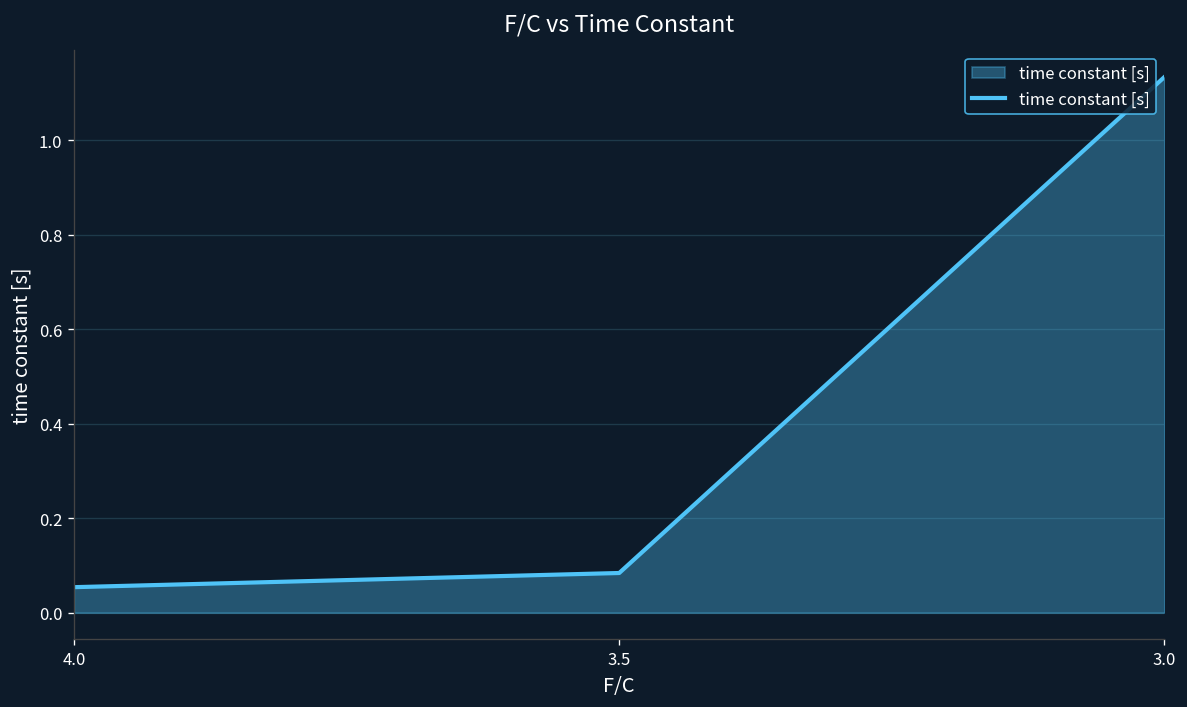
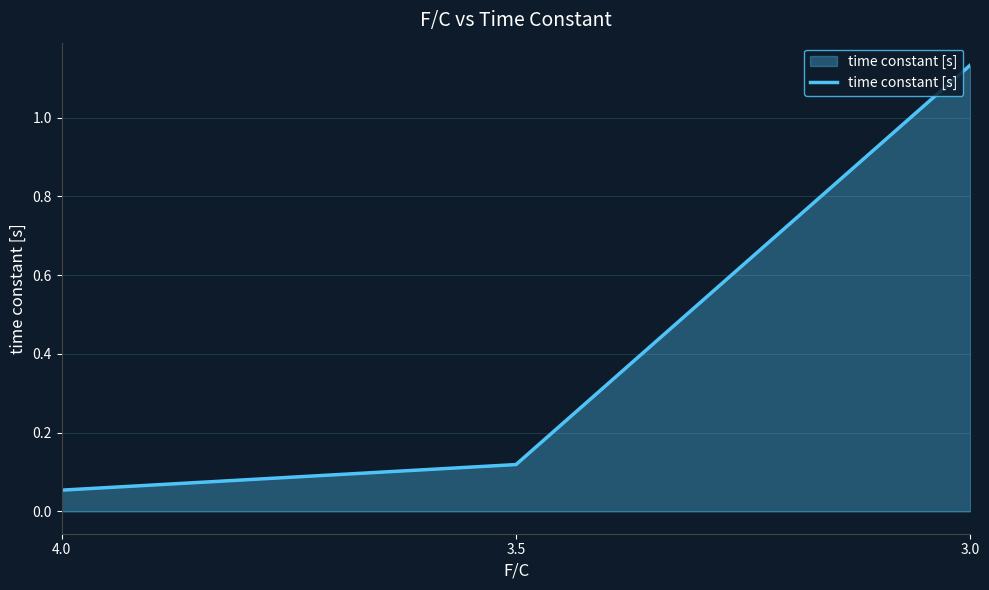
  {
    "4.0": 0.05,
-   "3.5": 0.08,
+   "3.5": 0.12,
    "3.0": 1.13
  }
